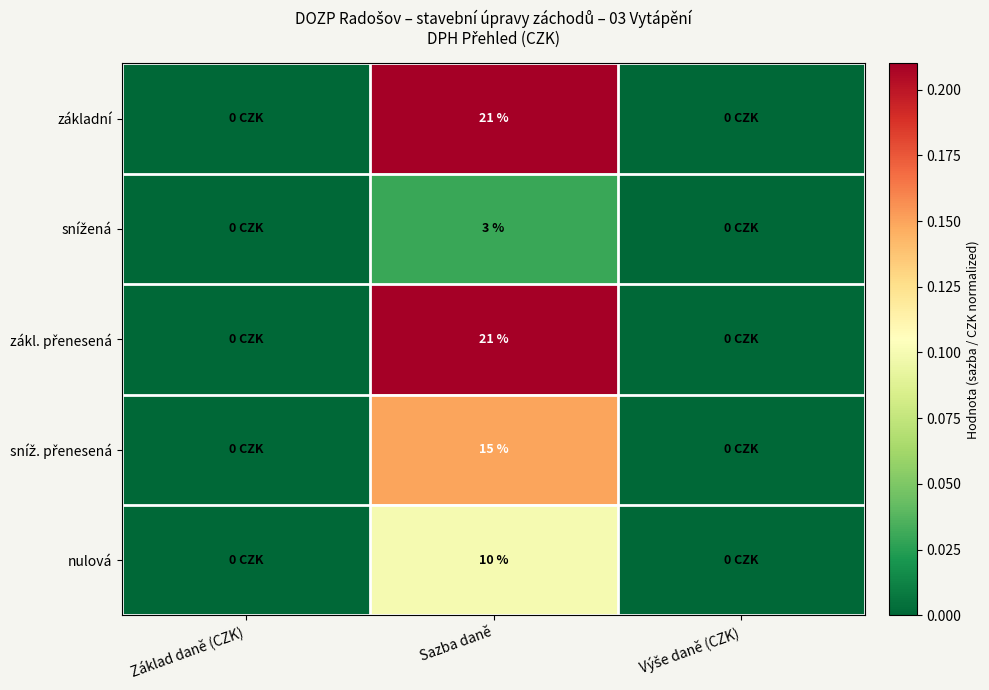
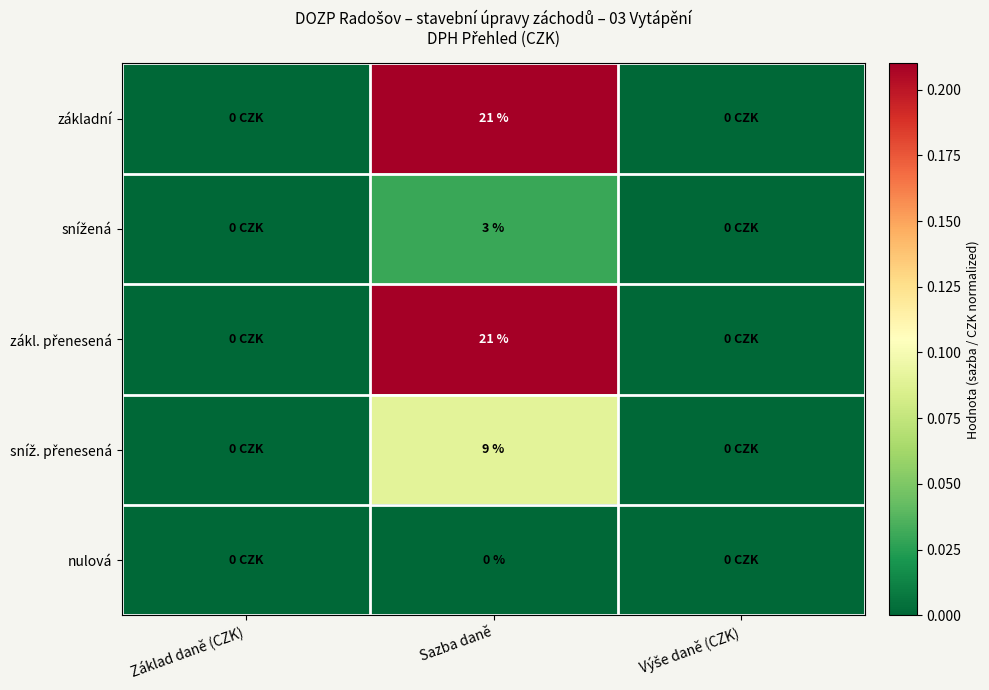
  {
    "základní": {
      "Základ daně (CZK)": "0",
      "Sazba daně": "21 %",
      "Výše daně (CZK)": "0"
    },
    "snížená": {
      "Základ daně (CZK)": "0",
      "Sazba daně": "3 %",
      "Výše daně (CZK)": "0"
    },
    "zákl. přenesená": {
      "Základ daně (CZK)": "0",
      "Sazba daně": "21 %",
      "Výše daně (CZK)": "0"
    },
    "sníž. přenesená": {
      "Základ daně (CZK)": "0",
-     "Sazba daně": "15 %",
+     "Sazba daně": "9 %",
      "Výše daně (CZK)": "0"
    },
    "nulová": {
      "Základ daně (CZK)": "0",
-     "Sazba daně": "10 %",
+     "Sazba daně": "0 %",
      "Výše daně (CZK)": "0"
    }
  }
